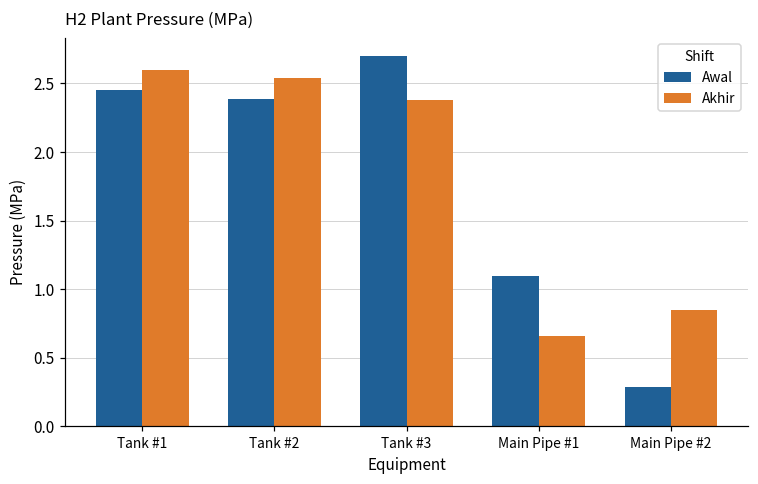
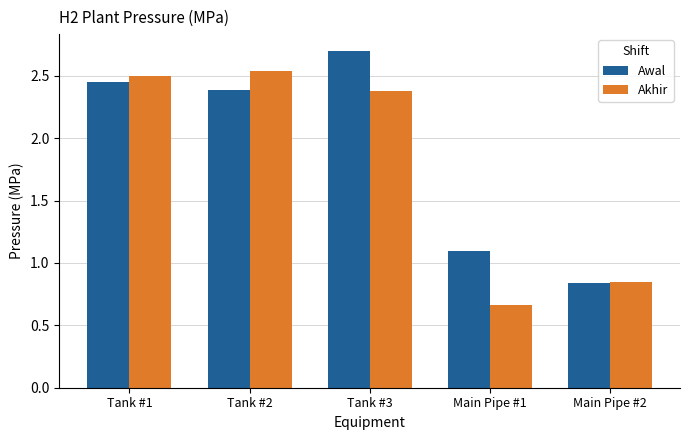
  {
    "Awal": {
      "Tank #1": 2.45,
      "Tank #2": 2.39,
      "Tank #3": 2.70,
      "Main Pipe #1": 1.10,
-     "Main Pipe #2": 0.29
+     "Main Pipe #2": 0.84
    },
    "Akhir": {
-     "Tank #1": 2.6,
+     "Tank #1": 2.5,
      "Tank #2": 2.54,
      "Tank #3": 2.4,
      "Main Pipe #1": 0.66,
      "Main Pipe #2": 0.85
    }
  }
